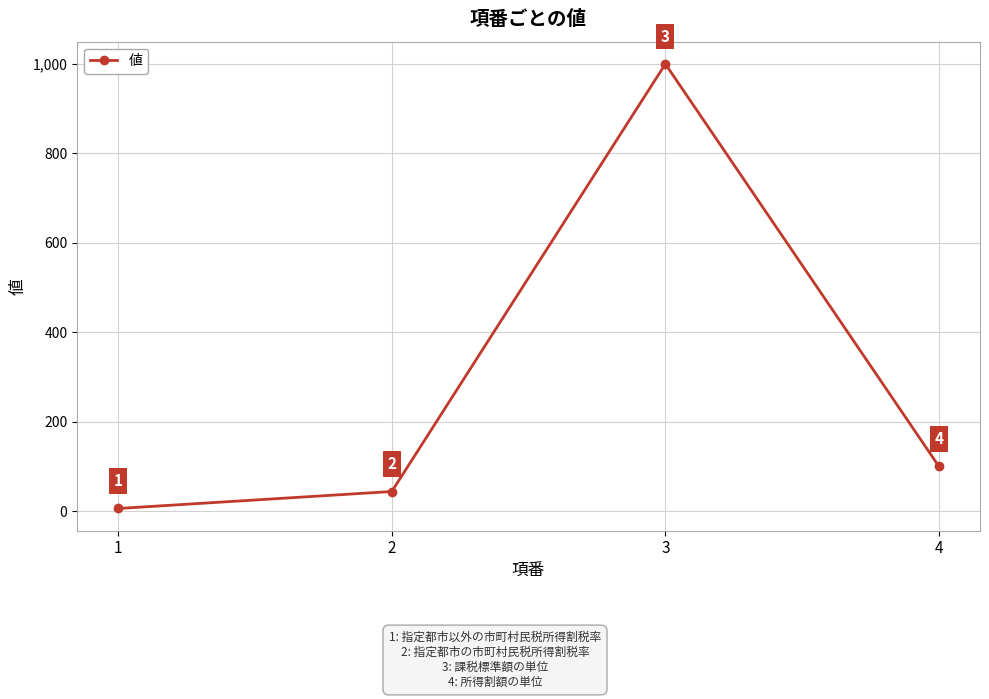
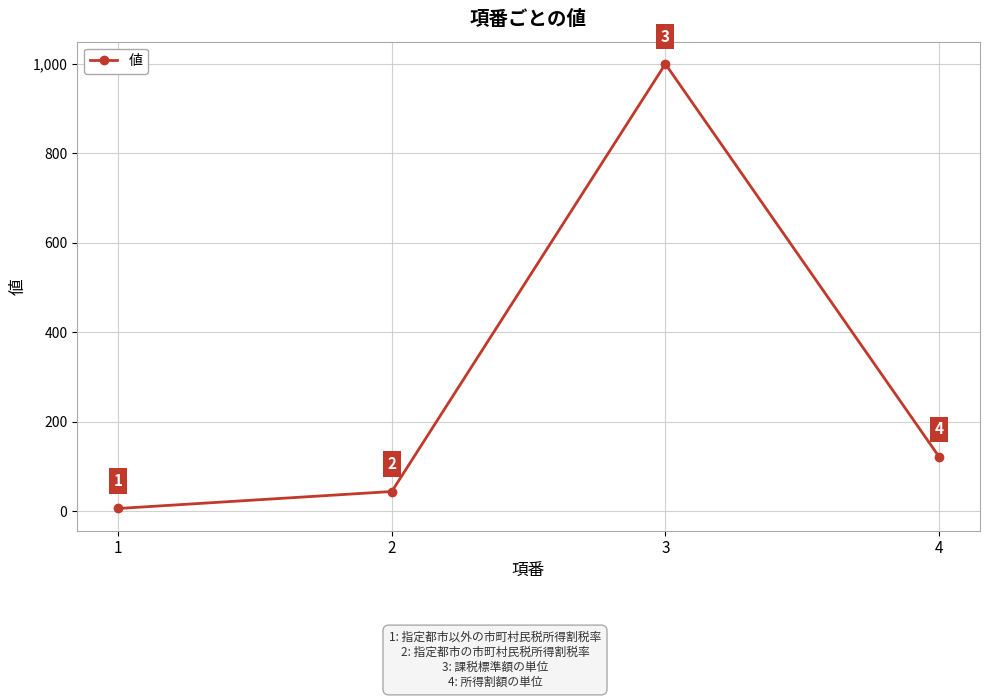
  {
-   "4": 100
+   "4": 120
  }
